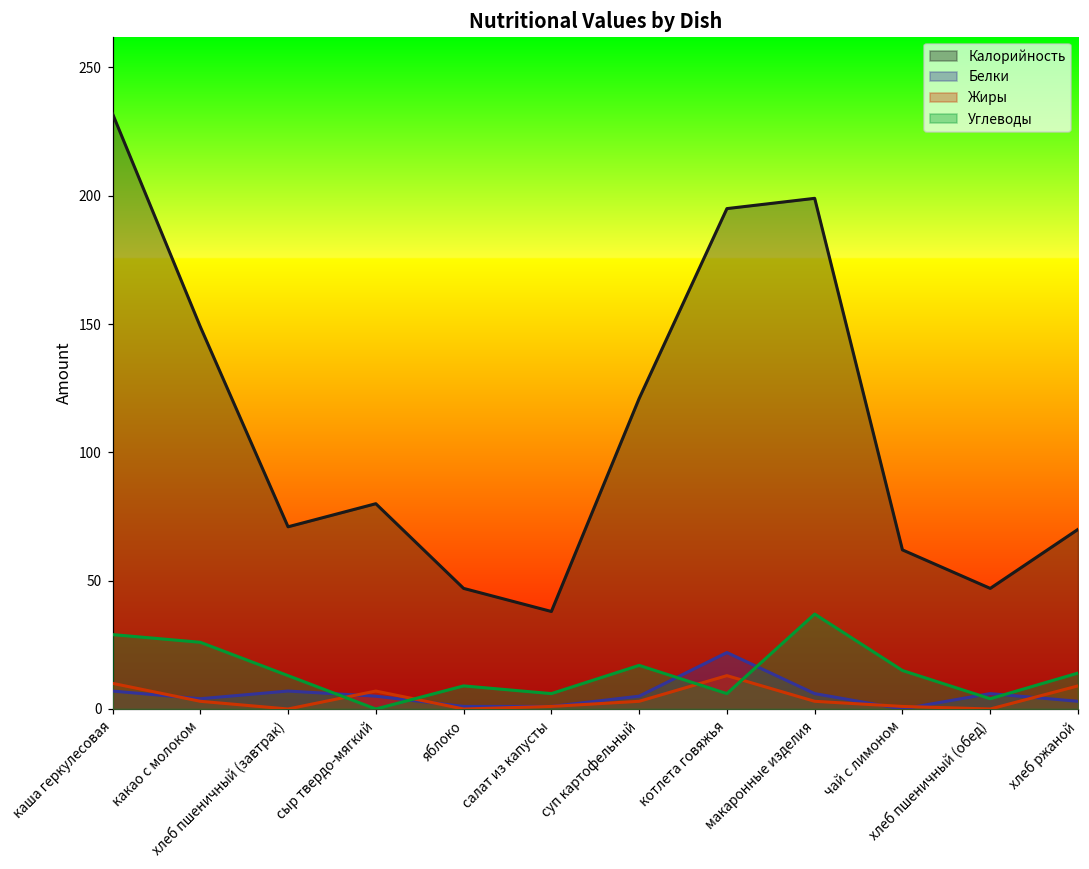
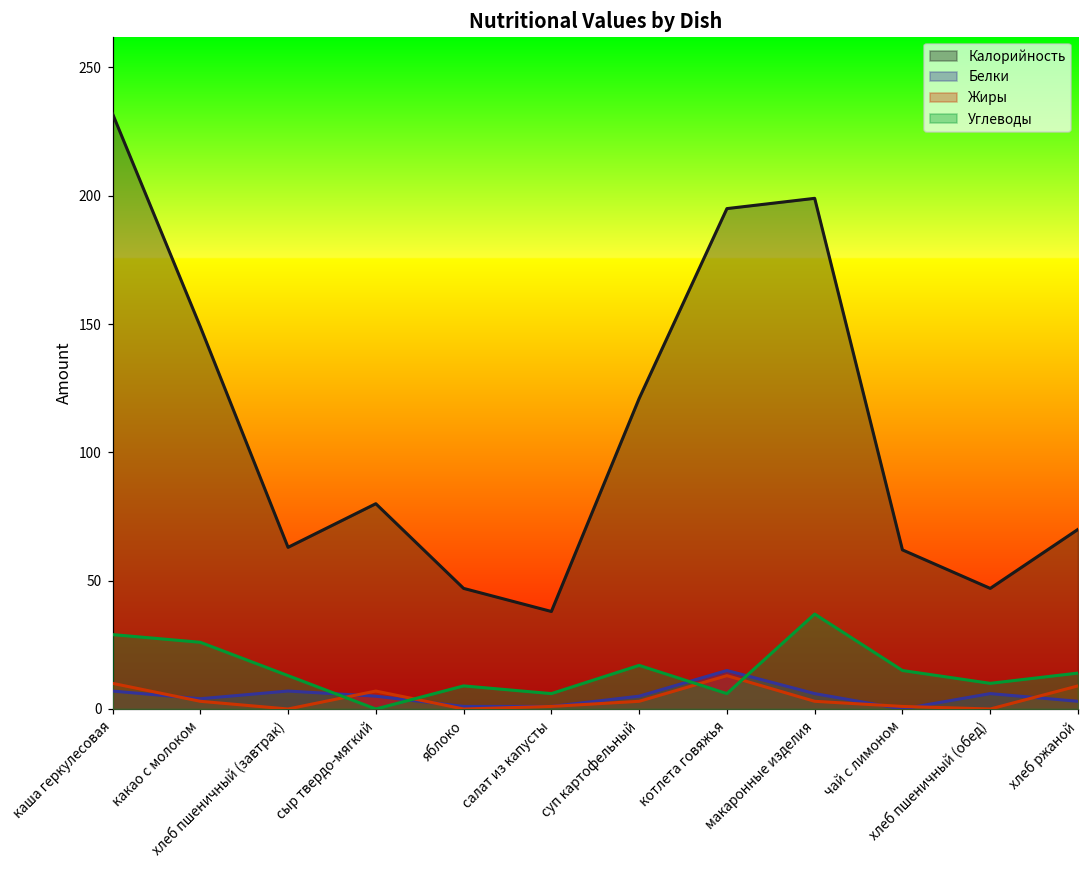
  {
    "Калорийность": {
      "каша геркулесовая": 232,
      "какао с молоком": 149,
-     "хлеб пшеничный (завтрак)": 71,
+     "хлеб пшеничный (завтрак)": 63,
      "сыр твердо-мягкий": 80,
      "яблоко": 47,
      "салат из капусты": 38,
      "суп картофельный": 121,
      "котлета говяжья": 195,
      "макаронные изделия": 199,
      "чай с лимоном": 62,
      "хлеб пшеничный (обед)": 47,
      "хлеб ржаной": 70
    },
    "Белки": {
      "каша геркулесовая": 7,
      "хлеб пшеничный (завтрак)": 7,
      "сыр твердо-мягкий": 5,
      "суп картофельный": 5,
-     "котлета говяжья": 22,
+     "котлета говяжья": 15,
      "макаронные изделия": 6,
      "хлеб пшеничный (обед)": 6,
      "хлеб ржаной": 3
    },
    "Жиры": {
      "каша геркулесовая": 10,
      "хлеб пшеничный (завтрак)": 0,
      "сыр твердо-мягкий": 7,
      "суп картофельный": 3,
      "котлета говяжья": 13,
      "макаронные изделия": 3,
      "хлеб пшеничный (обед)": 0,
      "хлеб ржаной": 9
    },
    "Углеводы": {
      "каша геркулесовая": 29,
      "какао с молоком": 26,
      "хлеб пшеничный (завтрак)": 13,
      "сыр твердо-мягкий": 0,
      "яблоко": 9,
      "салат из капусты": 6,
      "суп картофельный": 17,
      "котлета говяжья": 6,
      "макаронные изделия": 37,
      "чай с лимоном": 15,
-     "хлеб пшеничный (обед)": 4,
+     "хлеб пшеничный (обед)": 10,
      "хлеб ржаной": 14
    }
  }
